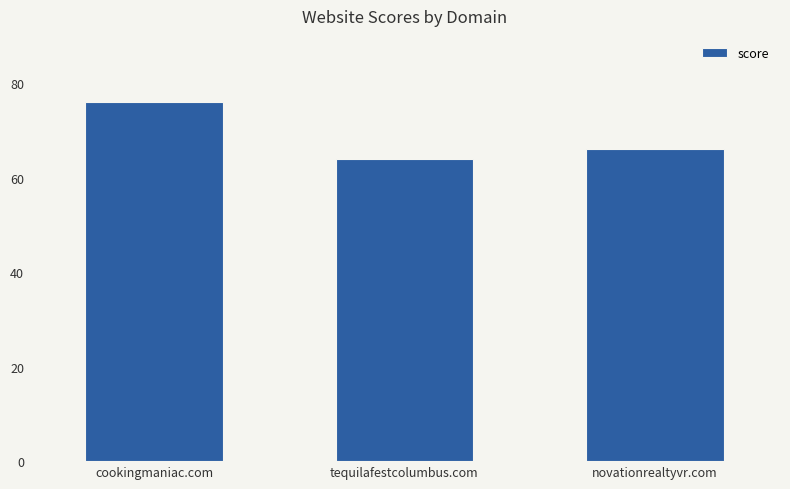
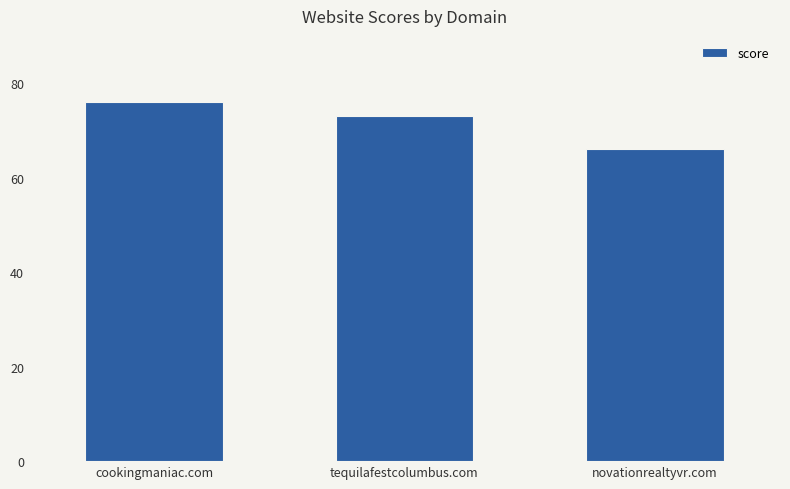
  {
    "cookingmaniac.com": 76,
-   "tequilafestcolumbus.com": 64,
+   "tequilafestcolumbus.com": 73,
    "novationrealtyvr.com": 66
  }
